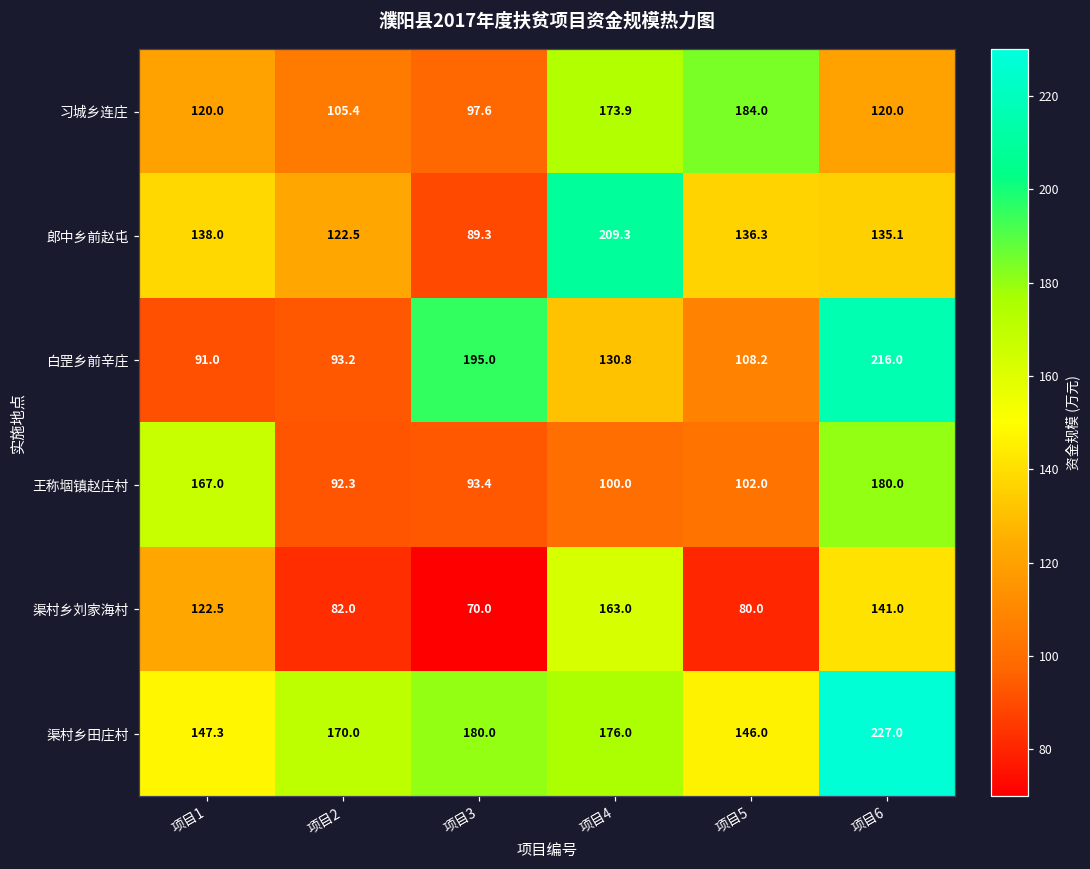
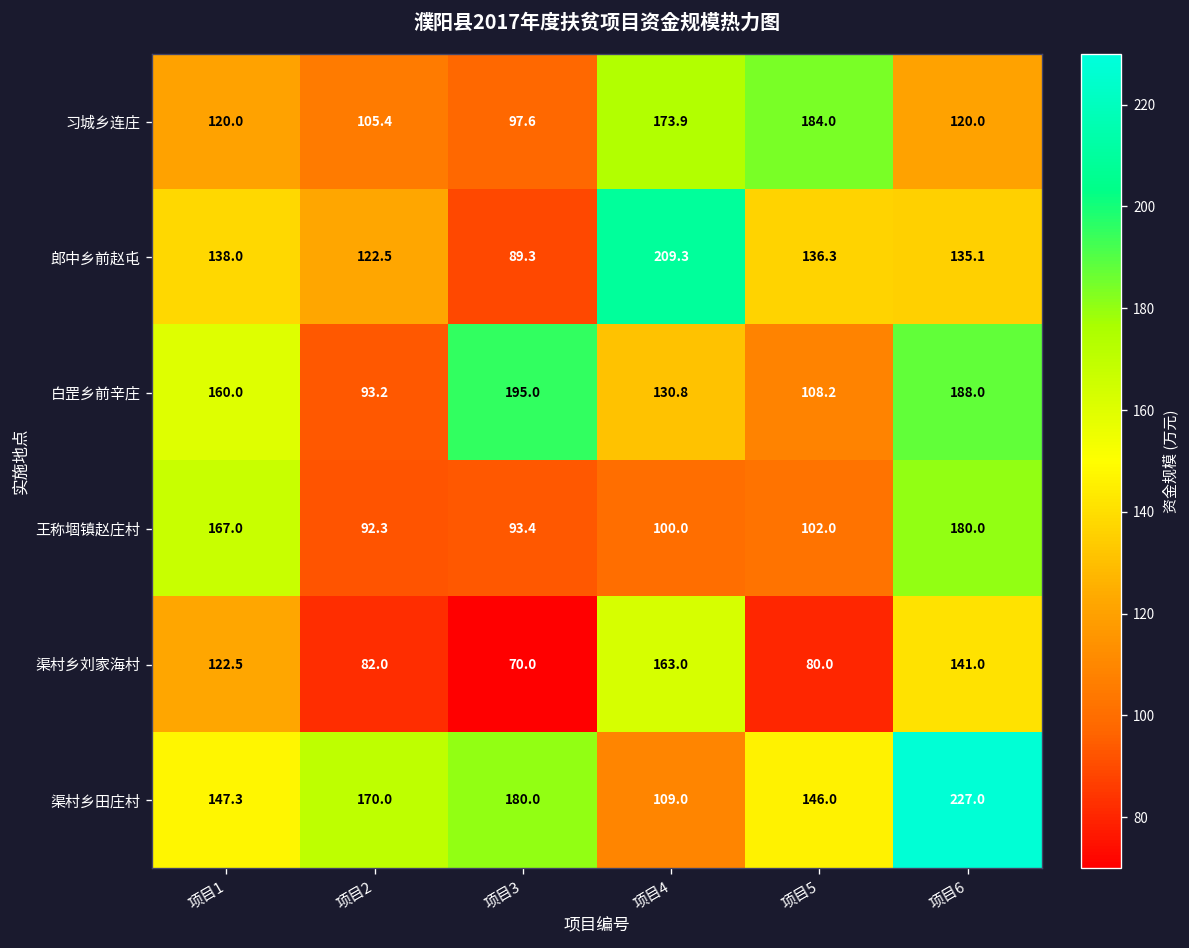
  {
    "习城乡连庄": {
      "项目1": 120.0,
      "项目2": 105.4,
      "项目3": 97.6,
      "项目4": 173.9,
      "项目5": 184.0,
      "项目6": 120.0
    },
    "郎中乡前赵屯": {
      "项目1": 138.0,
      "项目2": 122.5,
      "项目3": 89.3,
      "项目4": 209.3,
      "项目5": 136.3,
      "项目6": 135.1
    },
    "白罡乡前辛庄": {
-     "项目1": 91.0,
+     "项目1": 160.0,
      "项目2": 93.2,
      "项目3": 195.0,
      "项目4": 130.8,
      "项目5": 108.2,
-     "项目6": 216.0
+     "项目6": 188.0
    },
    "王称堌镇赵庄村": {
      "项目1": 167.0,
      "项目2": 92.3,
      "项目3": 93.4,
      "项目4": 100.0,
      "项目5": 102.0,
      "项目6": 180.0
    },
    "渠村乡刘家海村": {
      "项目1": 122.5,
      "项目2": 82.0,
      "项目3": 70.0,
      "项目4": 163.0,
      "项目5": 80.0,
      "项目6": 141.0
    },
    "渠村乡田庄村": {
      "项目1": 147.3,
      "项目2": 170.0,
      "项目3": 180.0,
-     "项目4": 176.0,
+     "项目4": 109.0,
      "项目5": 146.0,
      "项目6": 227.0
    }
  }
